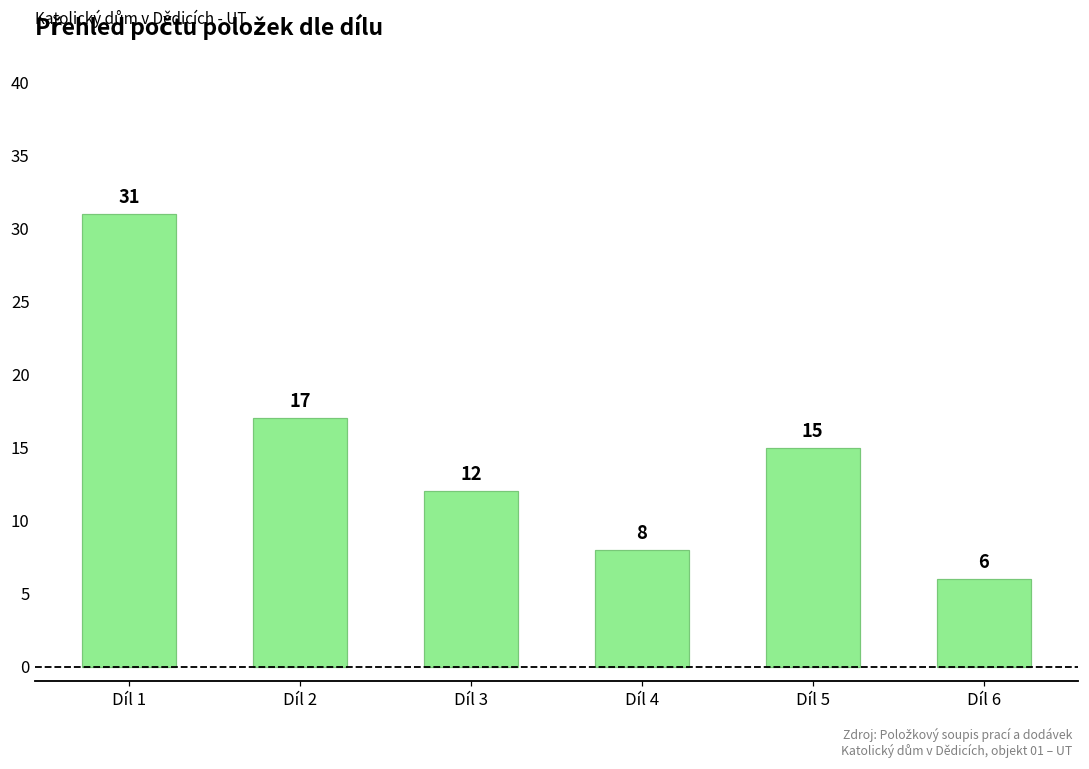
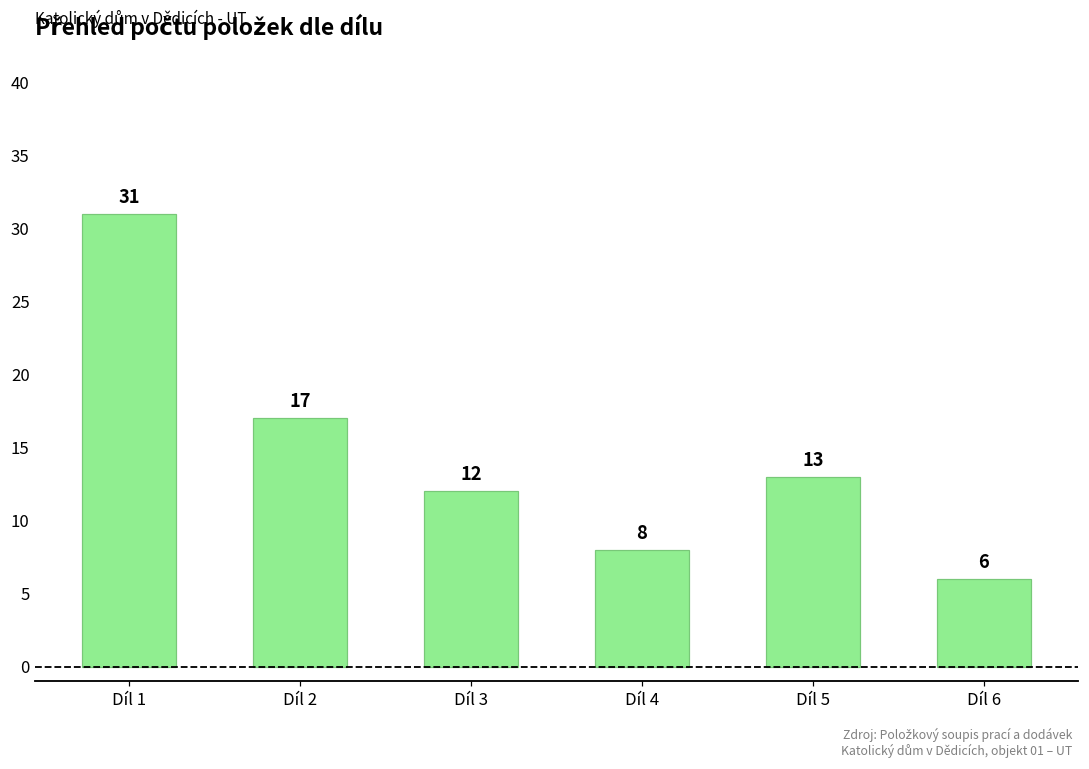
  {
    "Díl 1": 31,
    "Díl 2": 17,
    "Díl 3": 12,
    "Díl 4": 8,
-   "Díl 5": 15,
+   "Díl 5": 13,
    "Díl 6": 6
  }
